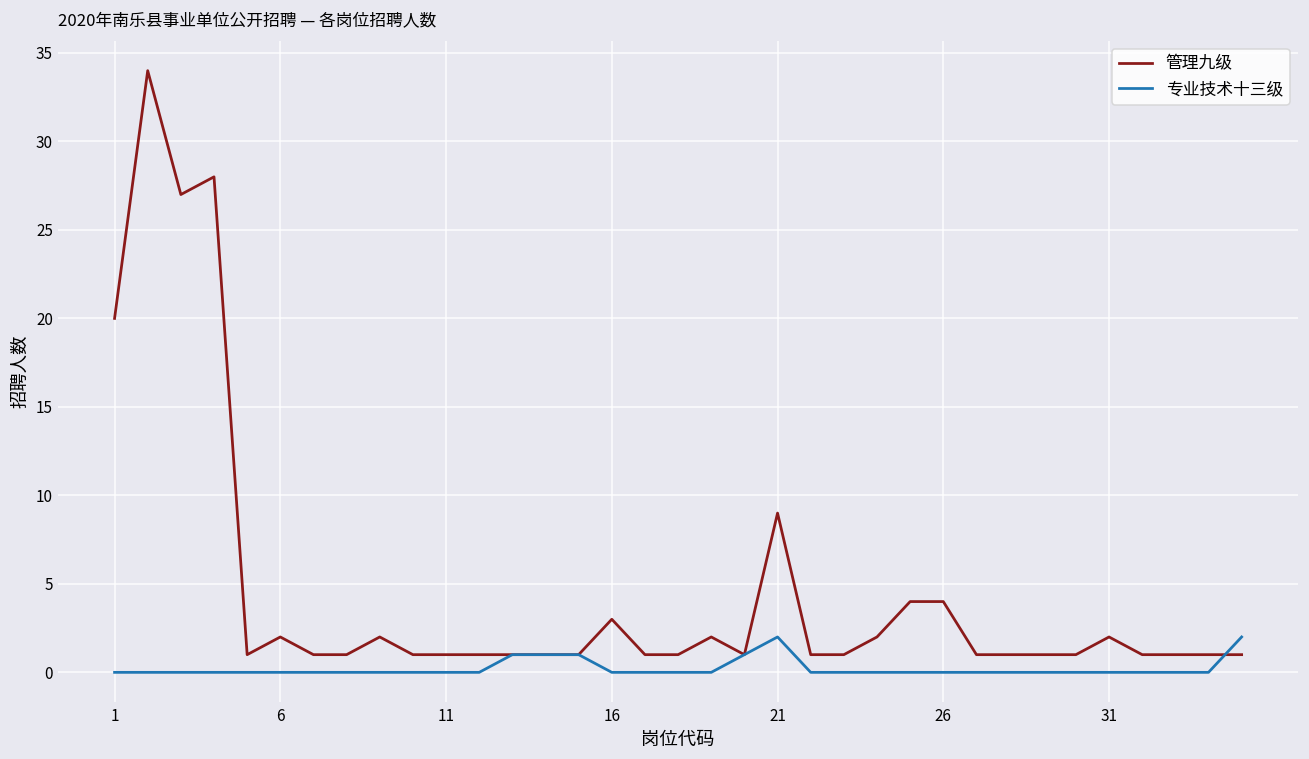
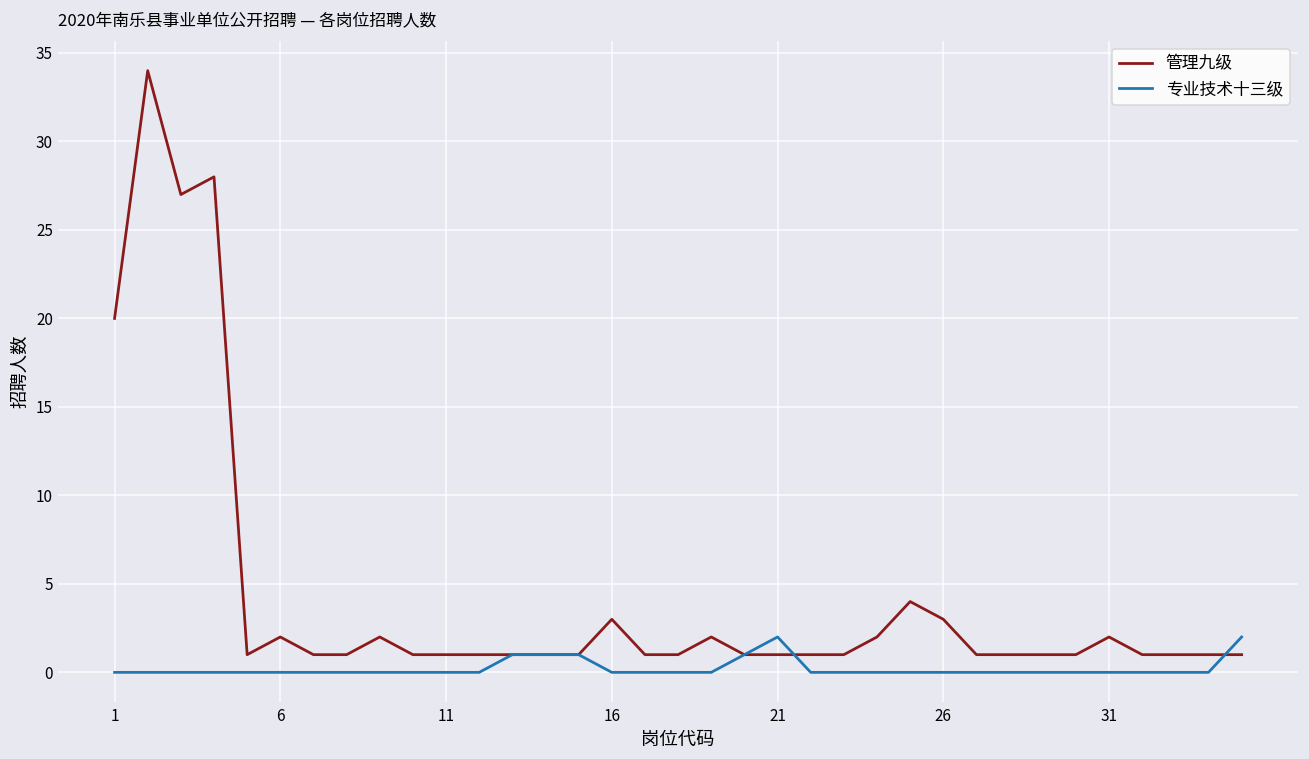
  {
    "管理九级": {
      "1": 20,
      "6": 2,
      "11": 1,
      "16": 3,
-     "21": 9,
-     "26": 4,
+     "21": 1,
+     "26": 3,
      "31": 2
    },
    "专业技术十三级": {
      "1": 0,
      "6": 0,
      "11": 0,
      "16": 0,
      "21": 2,
      "26": 0,
      "31": 0
    }
  }
